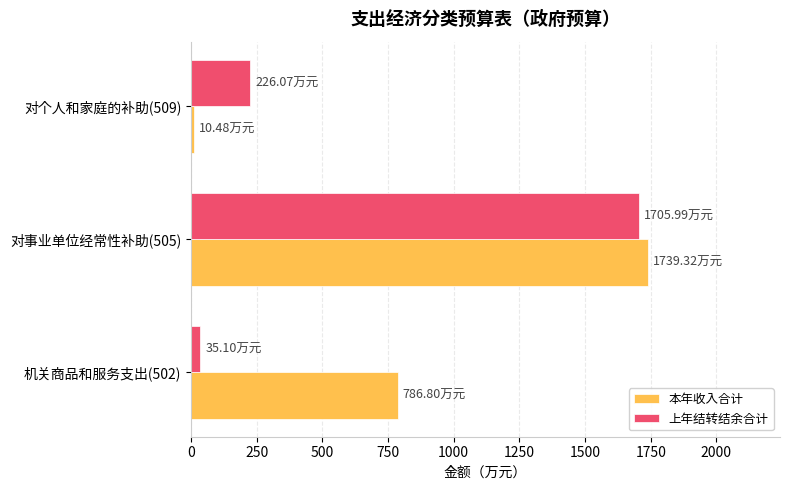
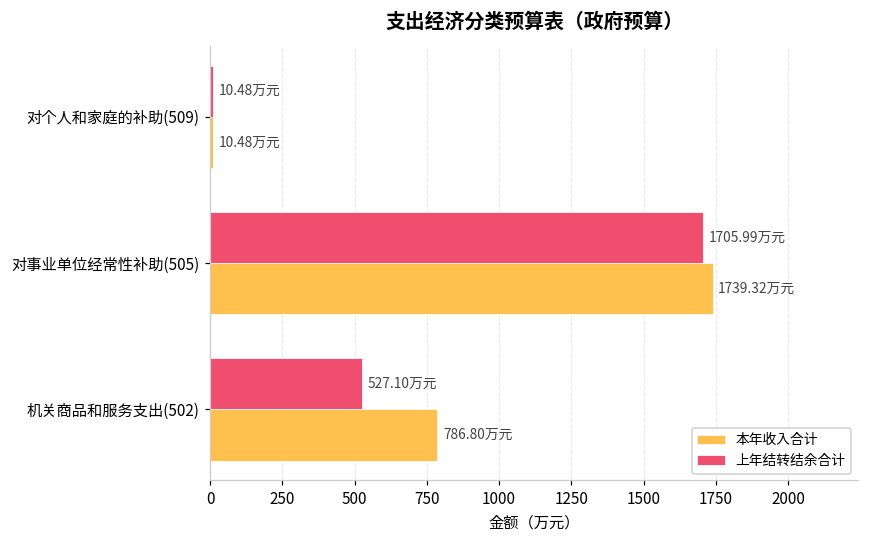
  {
    "本年收入合计": {
      "对个人和家庭的补助(509)": 10.48,
      "对事业单位经常性补助(505)": 1739.32,
      "机关商品和服务支出(502)": 786.80
    },
    "上年结转结余合计": {
-     "对个人和家庭的补助(509)": 226.07,
+     "对个人和家庭的补助(509)": 10.48,
      "对事业单位经常性补助(505)": 1705.99,
-     "机关商品和服务支出(502)": 35.10
+     "机关商品和服务支出(502)": 527.10
    }
  }
